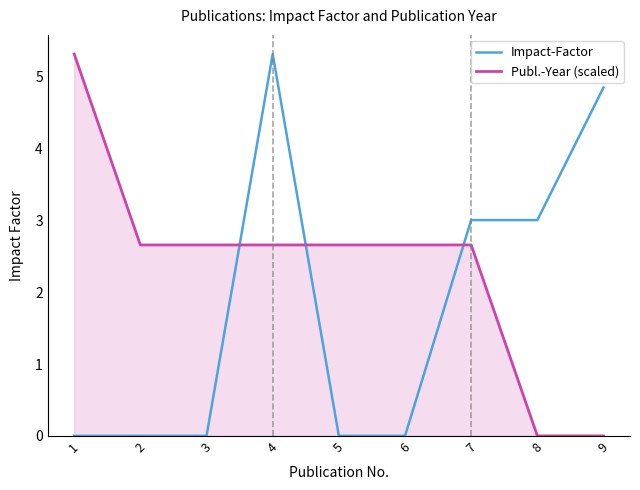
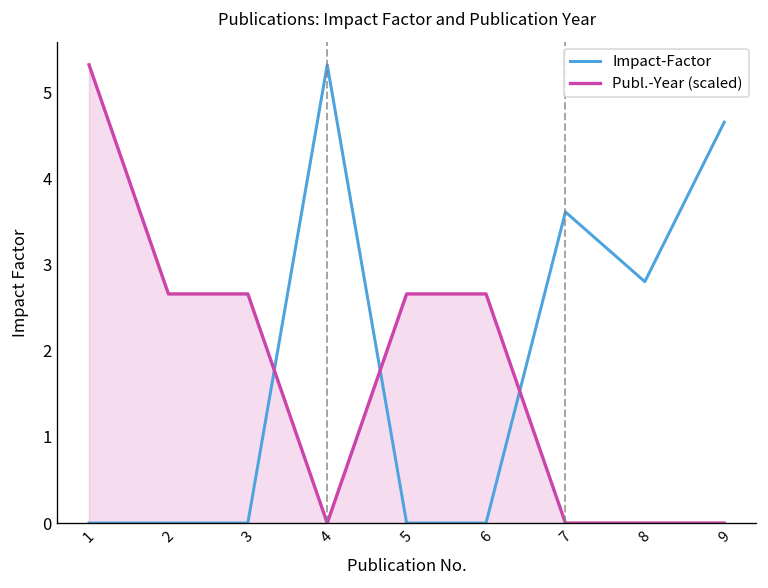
  {
    "Impact-Factor": {
      "1": 0.0,
      "2": 0.0,
      "3": 0.0,
      "4": 5.3,
      "5": 0.0,
      "6": 0.0,
-     "7": 3.0,
-     "8": 3.0,
-     "9": 4.9
+     "7": 3.6,
+     "8": 2.8,
+     "9": 4.7
    },
    "Publ.-Year (scaled)": {
      "1": 5.3,
      "2": 2.7,
      "3": 2.7,
-     "4": 2.7,
+     "4": 0.0,
      "5": 2.7,
      "6": 2.7,
-     "7": 2.7,
+     "7": 0.0,
      "8": 0.0,
      "9": 0.0
    }
  }
